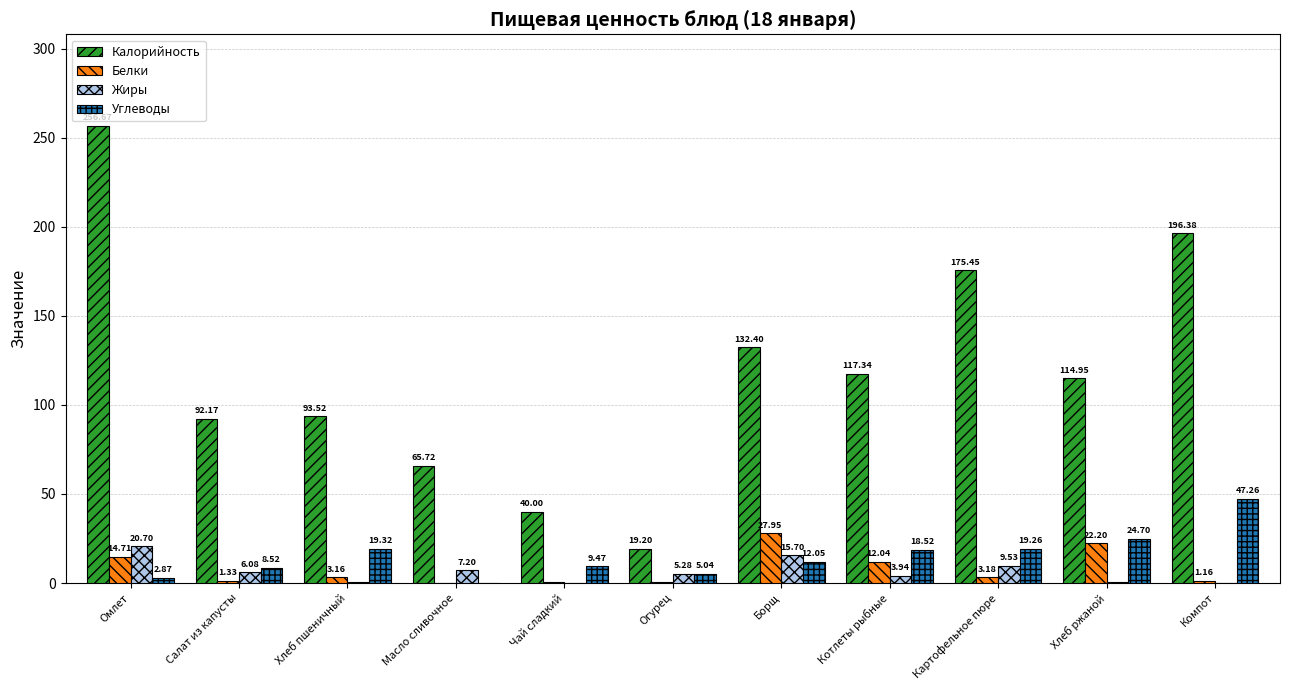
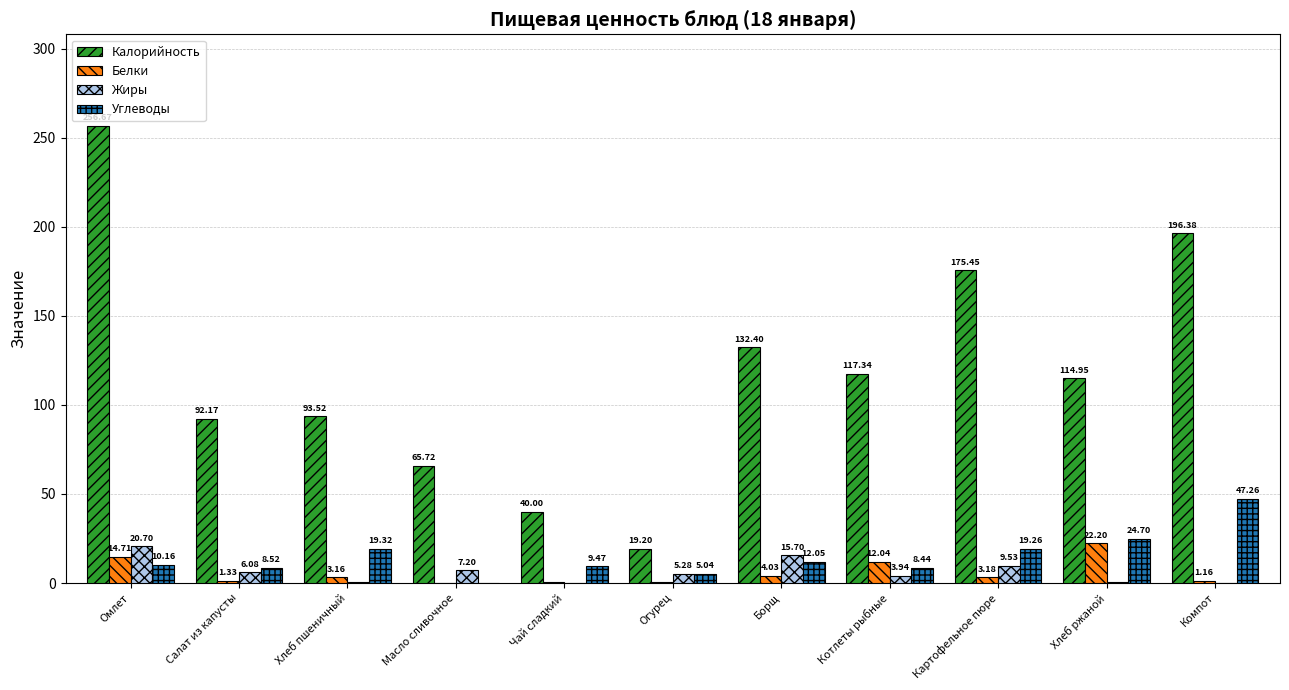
  {
    "Калорийность": {
      "Салат из капусты": 92.17,
      "Хлеб пшеничный": 93.52,
      "Масло сливочное": 65.72,
      "Чай сладкий": 40.00,
      "Огурец": 19.20,
      "Борщ": 132.40,
      "Котлеты рыбные": 117.34,
      "Картофельное пюре": 175.45,
      "Хлеб ржаной": 114.95,
      "Компот": 196.38
    },
    "Белки": {
      "Омлет": 14.71,
      "Салат из капусты": 1.33,
      "Хлеб пшеничный": 3.16,
-     "Борщ": 27.95,
+     "Борщ": 4.03,
      "Котлеты рыбные": 12.04,
      "Картофельное пюре": 3.18,
      "Хлеб ржаной": 22.20,
      "Компот": 1.16
    },
    "Жиры": {
      "Омлет": 20.70,
      "Салат из капусты": 6.08,
      "Масло сливочное": 7.20,
      "Огурец": 5.28,
      "Борщ": 15.70,
      "Котлеты рыбные": 3.94,
      "Картофельное пюре": 9.53
    },
    "Углеводы": {
-     "Омлет": 2.87,
+     "Омлет": 10.16,
      "Салат из капусты": 8.52,
      "Хлеб пшеничный": 19.32,
      "Чай сладкий": 9.47,
      "Огурец": 5.04,
      "Борщ": 12.05,
-     "Котлеты рыбные": 18.52,
+     "Котлеты рыбные": 8.44,
      "Картофельное пюре": 19.26,
      "Хлеб ржаной": 24.70,
      "Компот": 47.26
    }
  }
